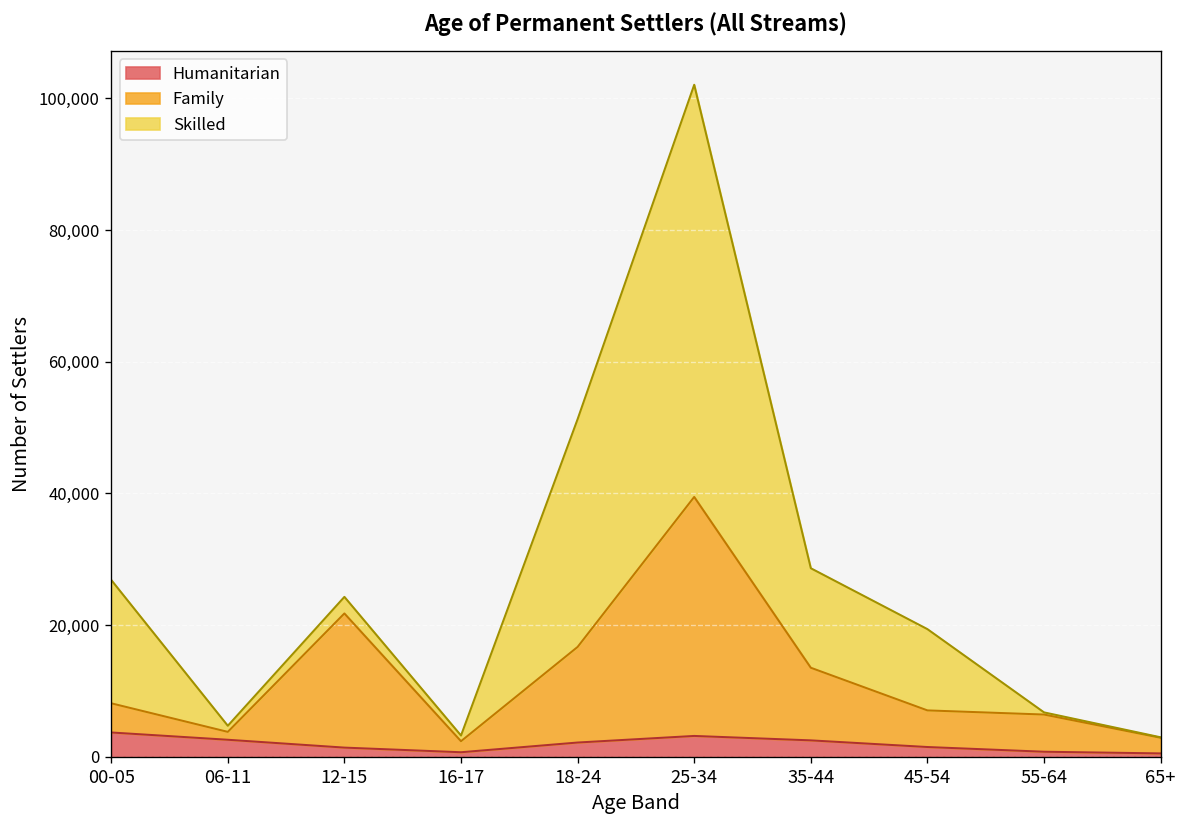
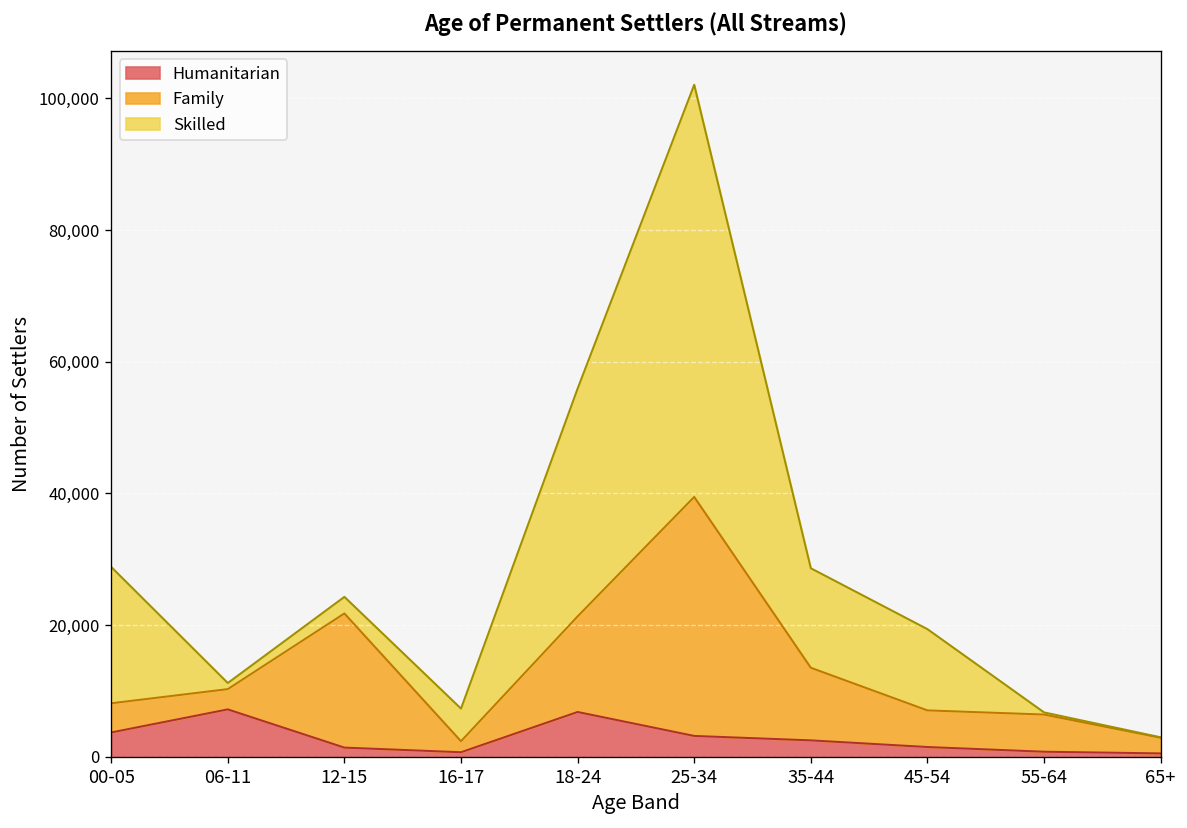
  {
    "Humanitarian": {
      "00-05": "4,000",
-     "06-11": "3,000",
+     "06-11": "7,000",
      "12-15": "1,000",
      "16-17": "1,000",
-     "18-24": "2,000",
+     "18-24": "7,000",
      "25-34": "3,000",
      "35-44": "3,000",
      "45-54": "1,000",
      "55-64": "1,000",
      "65+": "1,000"
    },
    "Family": {
      "00-05": "4,000",
-     "06-11": "1,000",
+     "06-11": "3,000",
      "12-15": "20,000",
      "16-17": "2,000",
      "18-24": "15,000",
      "25-34": "36,000",
      "35-44": "11,000",
      "45-54": "6,000"
    },
    "Skilled": {
-     "00-05": "19,000",
+     "00-05": "21,000",
      "06-11": "1,000",
      "12-15": "3,000",
-     "16-17": "1,000",
+     "16-17": "5,000",
      "18-24": "35,000",
      "25-34": "63,000",
      "35-44": "15,000",
      "45-54": "12,000"
    }
  }
